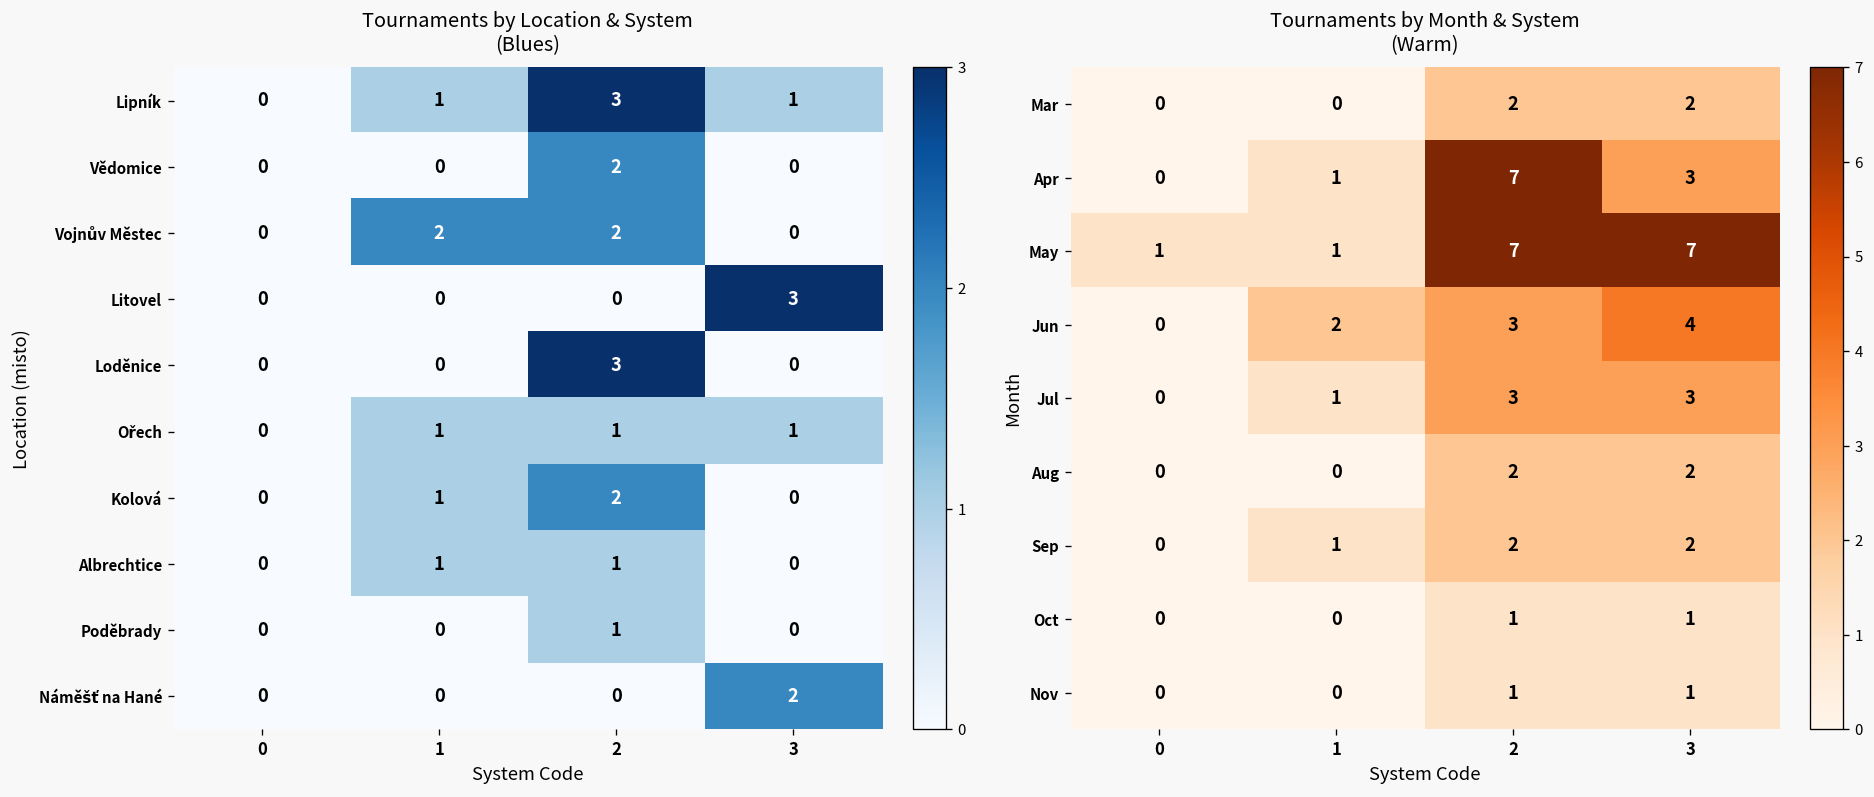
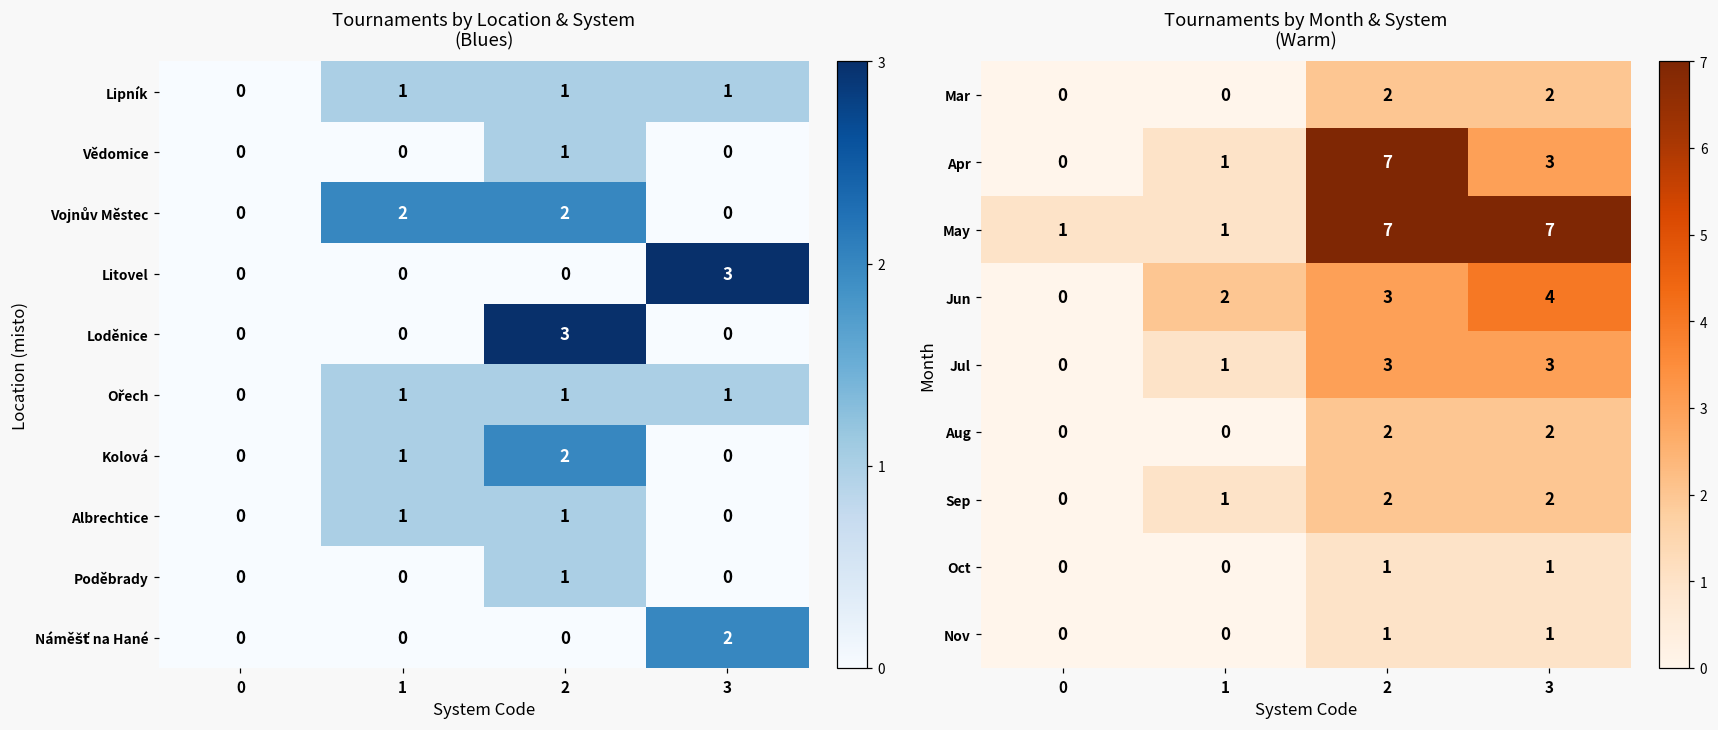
  {
    "Tournaments by Location & System (Blues)": {
      "Lipník": {
        "0": 0,
        "1": 1,
-       "2": 3,
+       "2": 1,
        "3": 1
      },
      "Vědomice": {
        "0": 0,
        "1": 0,
-       "2": 2,
+       "2": 1,
        "3": 0
      },
      "Vojnův Městec": {
        "0": 0,
        "1": 2,
        "2": 2,
        "3": 0
      },
      "Litovel": {
        "0": 0,
        "1": 0,
        "2": 0,
        "3": 3
      },
      "Loděnice": {
        "0": 0,
        "1": 0,
        "2": 3,
        "3": 0
      },
      "Ořech": {
        "0": 0,
        "1": 1,
        "2": 1,
        "3": 1
      },
      "Kolová": {
        "0": 0,
        "1": 1,
        "2": 2,
        "3": 0
      },
      "Albrechtice": {
        "0": 0,
        "1": 1,
        "2": 1,
        "3": 0
      },
      "Poděbrady": {
        "0": 0,
        "1": 0,
        "2": 1,
        "3": 0
      },
      "Náměšť na Hané": {
        "0": 0,
        "1": 0,
        "2": 0,
        "3": 2
      }
    },
    "Tournaments by Month & System (Warm)": {
      "Mar": {
        "0": 0,
        "1": 0,
        "2": 2,
        "3": 2
      },
      "Apr": {
        "0": 0,
        "1": 1,
        "2": 7,
        "3": 3
      },
      "May": {
        "0": 1,
        "1": 1,
        "2": 7,
        "3": 7
      },
      "Jun": {
        "0": 0,
        "1": 2,
        "2": 3,
        "3": 4
      },
      "Jul": {
        "0": 0,
        "1": 1,
        "2": 3,
        "3": 3
      },
      "Aug": {
        "0": 0,
        "1": 0,
        "2": 2,
        "3": 2
      },
      "Sep": {
        "0": 0,
        "1": 1,
        "2": 2,
        "3": 2
      },
      "Oct": {
        "0": 0,
        "1": 0,
        "2": 1,
        "3": 1
      },
      "Nov": {
        "0": 0,
        "1": 0,
        "2": 1,
        "3": 1
      }
    }
  }
